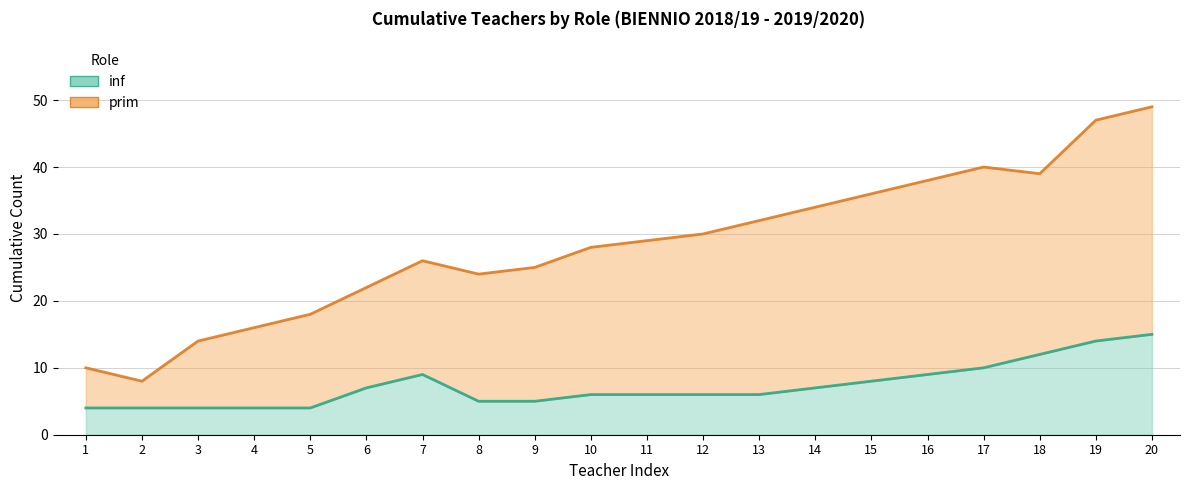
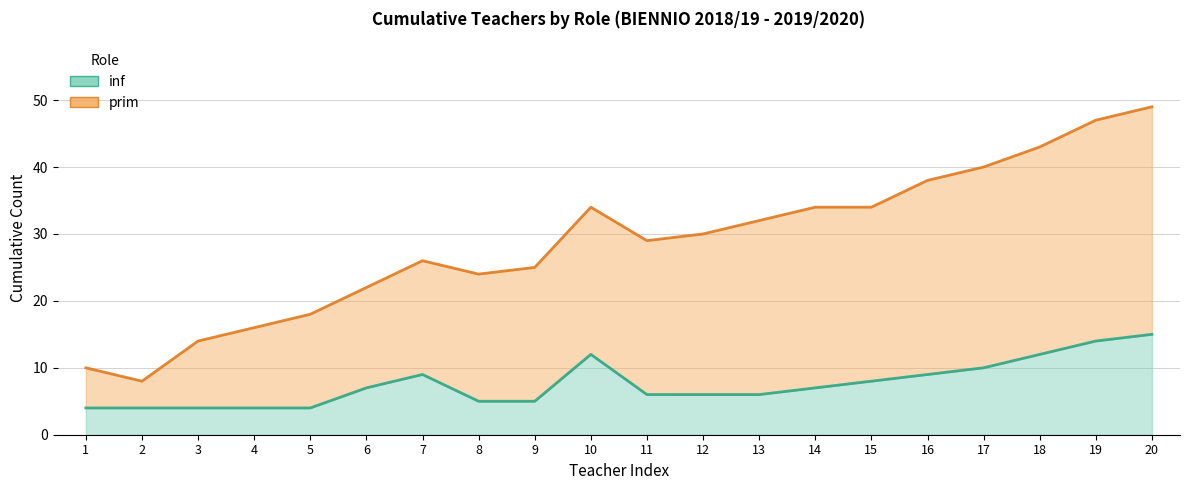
  {
    "inf": {
      "1": 4,
      "2": 4,
      "3": 4,
      "4": 4,
      "5": 4,
      "6": 7,
      "7": 9,
      "8": 5,
      "9": 5,
-     "10": 6,
+     "10": 12,
      "11": 6,
      "12": 6,
      "13": 6,
      "14": 7,
      "15": 8,
      "16": 9,
      "17": 10,
      "18": 12,
      "19": 14,
      "20": 15
    },
    "prim": {
      "1": 6,
      "2": 4,
      "3": 10,
      "4": 12,
      "5": 14,
      "6": 15,
      "7": 17,
      "8": 19,
      "9": 20,
      "10": 22,
      "11": 23,
      "12": 24,
      "13": 26,
      "14": 27,
-     "15": 28,
+     "15": 26,
      "16": 29,
      "17": 30,
-     "18": 27,
+     "18": 31,
      "19": 33,
      "20": 34
    }
  }
